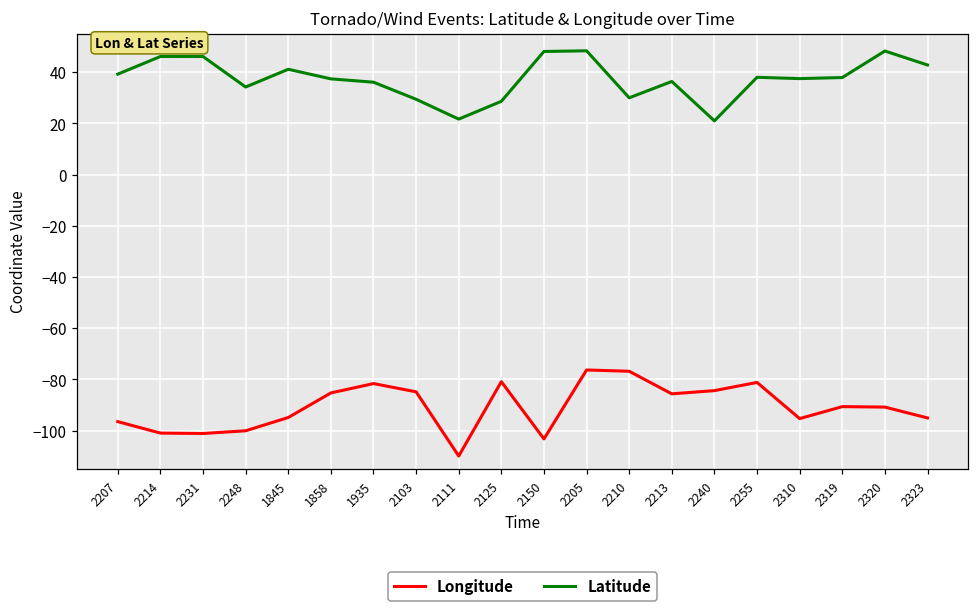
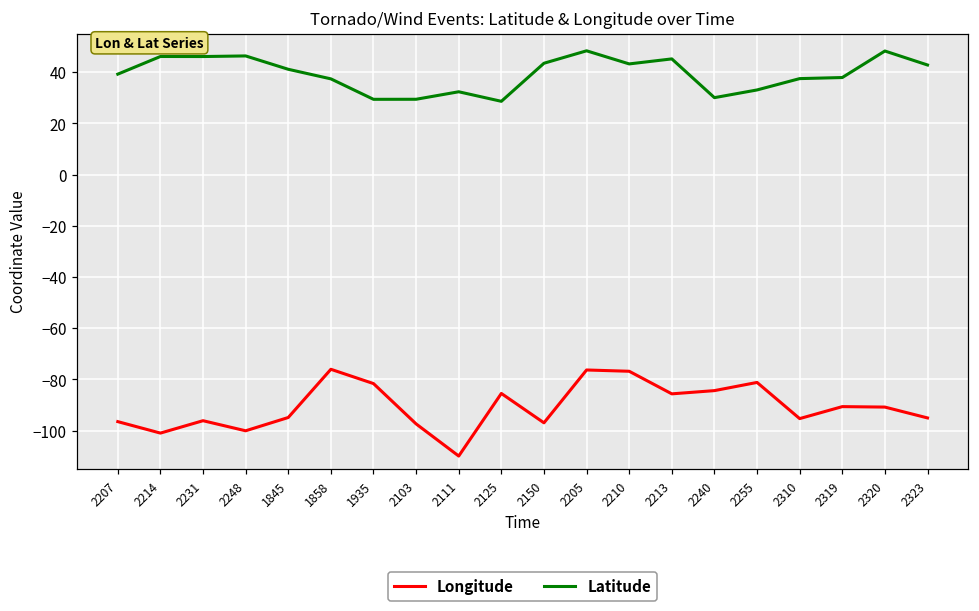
  {
    "Longitude": {
      "2207": -97,
      "2214": -101,
-     "2231": -101,
+     "2231": -96,
      "2248": -100,
      "1845": -95,
-     "1858": -85,
+     "1858": -76,
      "1935": -82,
-     "2103": -85,
+     "2103": -97,
      "2111": -110,
-     "2125": -81,
-     "2150": -103,
+     "2125": -86,
+     "2150": -97,
      "2205": -76,
      "2210": -77,
      "2213": -86,
      "2240": -84,
      "2255": -81,
      "2310": -95,
      "2319": -91,
      "2320": -91,
      "2323": -95
    },
    "Latitude": {
      "2207": 39,
      "2214": 46,
      "2231": 46,
-     "2248": 34,
+     "2248": 46,
      "1845": 41,
      "1858": 37,
-     "1935": 36,
+     "1935": 29,
      "2103": 29,
-     "2111": 22,
+     "2111": 32,
      "2125": 29,
-     "2150": 48,
+     "2150": 43,
      "2205": 48,
-     "2210": 30,
-     "2213": 36,
-     "2240": 21,
-     "2255": 38,
+     "2210": 43,
+     "2213": 45,
+     "2240": 30,
+     "2255": 33,
      "2310": 37,
      "2319": 38,
      "2320": 48,
      "2323": 43
    }
  }
